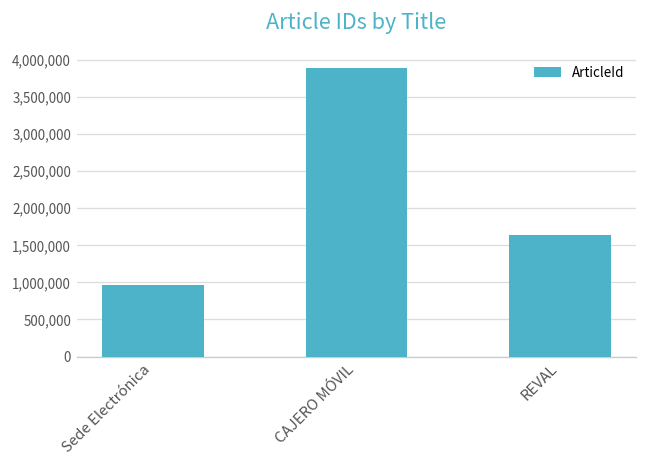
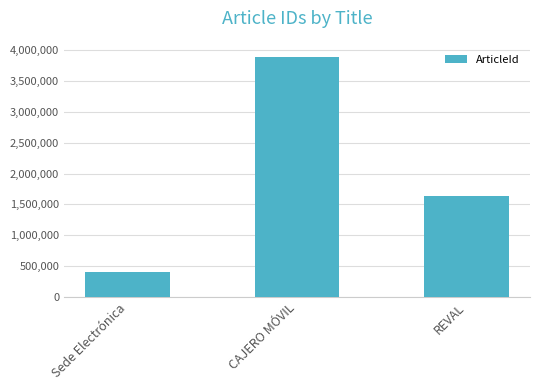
  {
-   "Sede Electrónica": "1,000,000",
+   "Sede Electrónica": "400,000",
    "CAJERO MÓVIL": "3,900,000",
    "REVAL": "1,600,000"
  }
